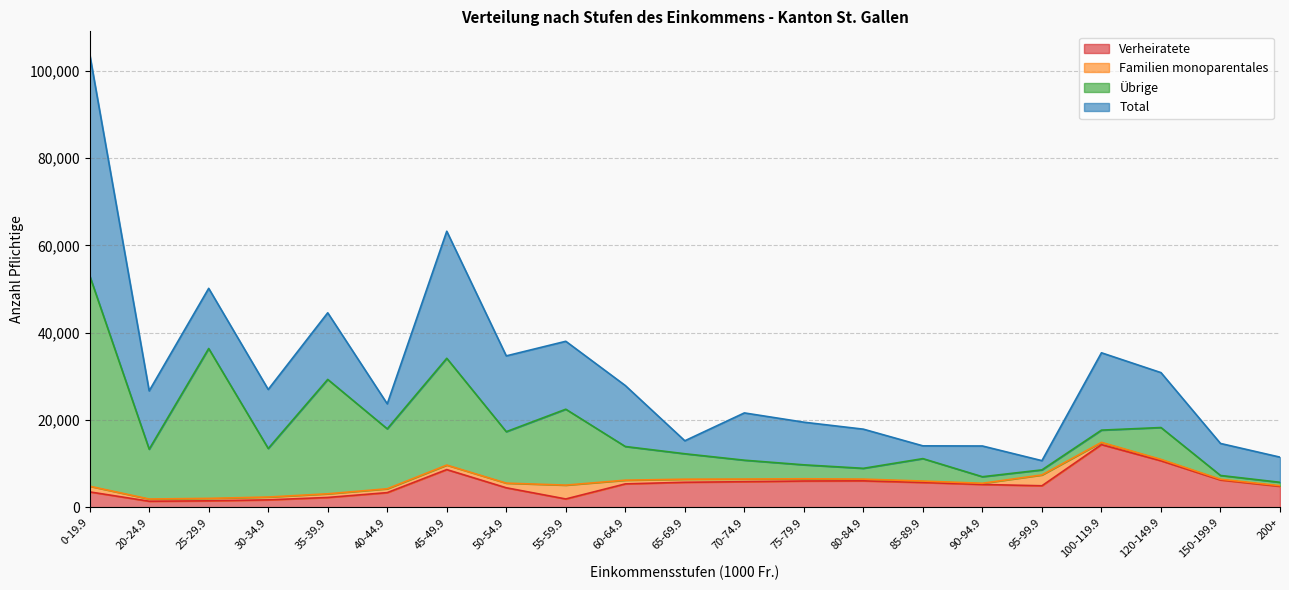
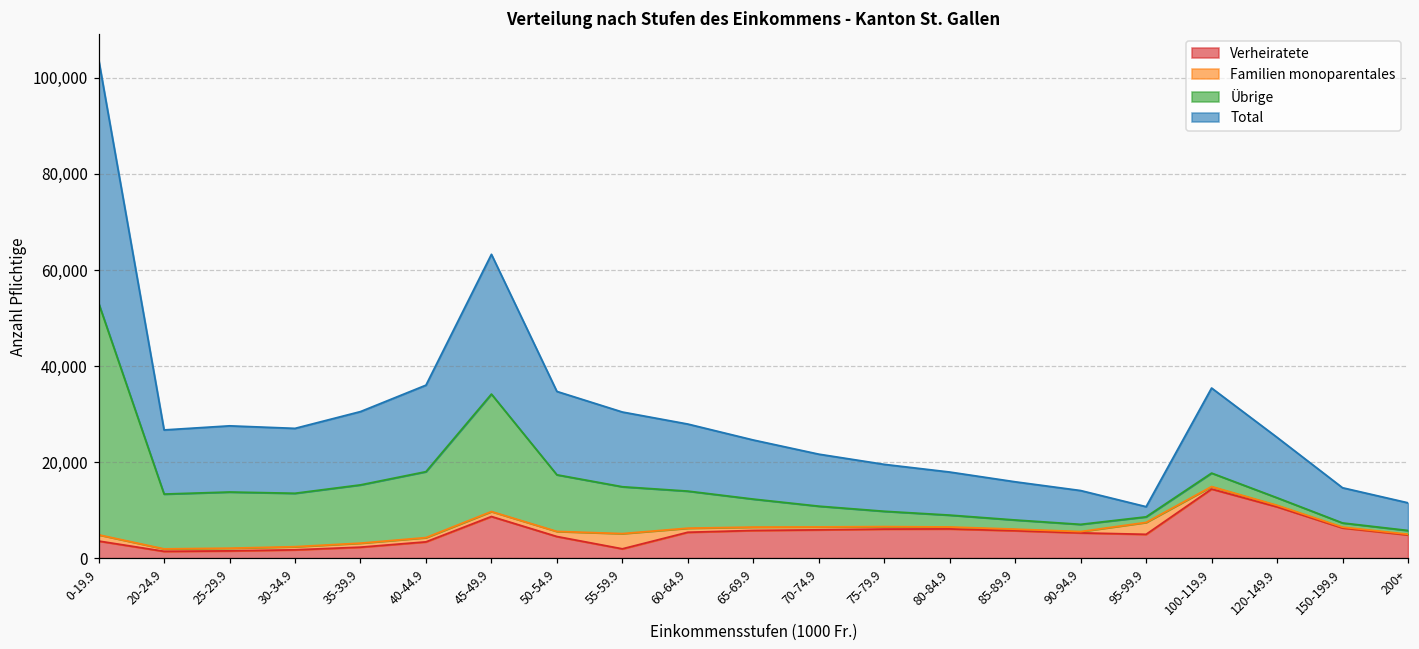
  {
    "Verheiratete": {
      "0-19.9": "4,000",
      "30-34.9": "2,000",
      "35-39.9": "2,000",
      "40-44.9": "3,000",
      "45-49.9": "9,000",
      "50-54.9": "5,000",
      "55-59.9": "2,000",
      "60-64.9": "5,000",
      "65-69.9": "6,000",
      "70-74.9": "6,000",
      "95-99.9": "5,000"
    },
    "Familien monoparentales": {
      "0-19.9": "1,000",
      "30-34.9": "1,000",
      "35-39.9": "1,000",
      "40-44.9": "1,000",
      "45-49.9": "1,000",
      "50-54.9": "1,000",
      "55-59.9": "3,000",
      "60-64.9": "1,000",
      "65-69.9": "1,000",
      "70-74.9": "1,000",
      "95-99.9": "2,000"
    },
    "Übrige": {
      "0-19.9": "48,000",
      "20-24.9": "11,000",
-     "25-29.9": "34,000",
+     "25-29.9": "12,000",
      "30-34.9": "11,000",
-     "35-39.9": "26,000",
+     "35-39.9": "12,000",
      "40-44.9": "14,000",
      "45-49.9": "24,000",
      "50-54.9": "12,000",
-     "55-59.9": "17,000",
+     "55-59.9": "10,000",
      "60-64.9": "8,000",
      "65-69.9": "6,000",
      "70-74.9": "4,000",
      "75-79.9": "3,000",
      "80-84.9": "2,000",
-     "85-89.9": "5,000",
+     "85-89.9": "2,000",
      "90-94.9": "1,000",
      "95-99.9": "1,000",
      "100-119.9": "3,000",
-     "120-149.9": "7,000",
+     "120-149.9": "2,000",
      "150-199.9": "1,000",
      "200+": "1,000"
    },
    "Total": {
      "0-19.9": "51,000",
      "20-24.9": "13,000",
      "25-29.9": "14,000",
      "30-34.9": "14,000",
      "35-39.9": "15,000",
-     "40-44.9": "6,000",
+     "40-44.9": "18,000",
      "45-49.9": "29,000",
      "50-54.9": "17,000",
      "55-59.9": "16,000",
      "60-64.9": "14,000",
-     "65-69.9": "3,000",
+     "65-69.9": "12,000",
      "70-74.9": "11,000",
      "75-79.9": "10,000",
      "80-84.9": "9,000",
-     "85-89.9": "3,000",
+     "85-89.9": "8,000",
      "90-94.9": "7,000",
      "95-99.9": "2,000",
      "100-119.9": "18,000",
      "120-149.9": "13,000",
      "150-199.9": "7,000",
      "200+": "6,000"
    }
  }
